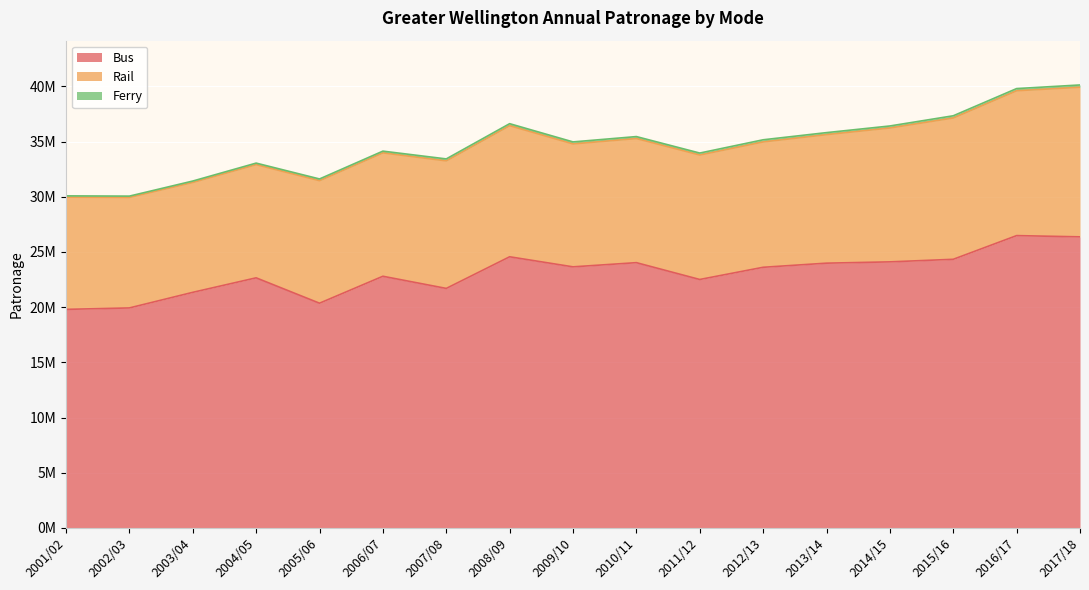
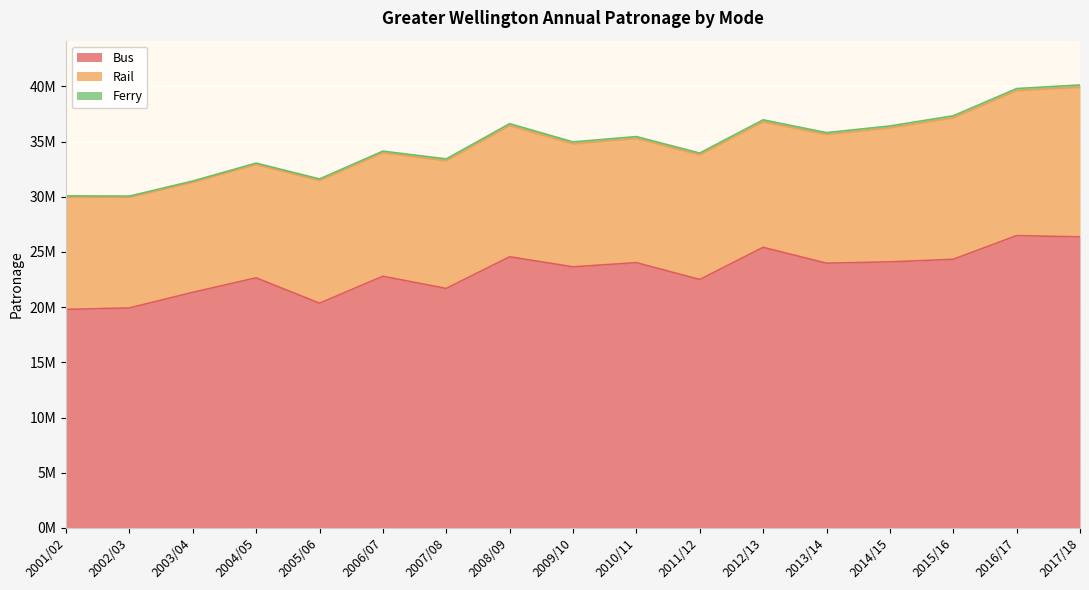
  {
    "Bus": {
      "2001/02": 19800000,
      "2002/03": 19900000,
      "2003/04": 21300000,
      "2004/05": 22700000,
      "2005/06": 20400000,
      "2006/07": 22800000,
      "2007/08": 21700000,
      "2008/09": 24600000,
      "2009/10": 23600000,
      "2010/11": 24000000,
      "2011/12": 22500000,
-     "2012/13": 23600000,
+     "2012/13": 25400000,
      "2013/14": 24000000,
      "2014/15": 24100000,
      "2015/16": 24300000,
      "2016/17": 26500000,
      "2017/18": 26400000
    }
  }
